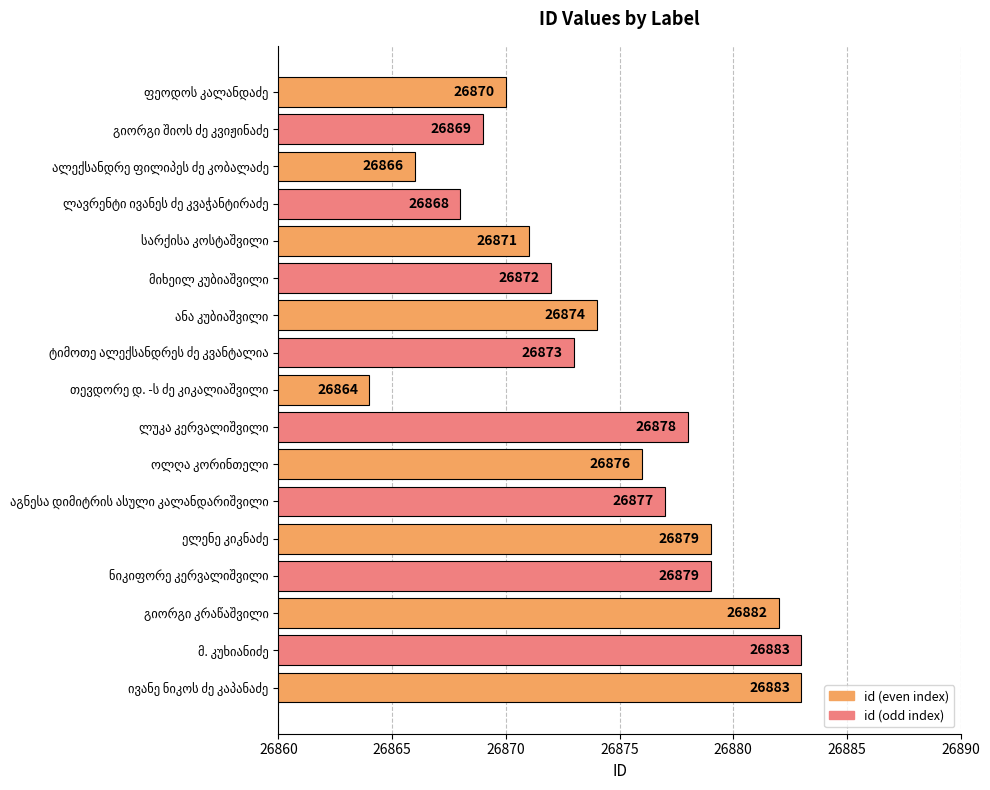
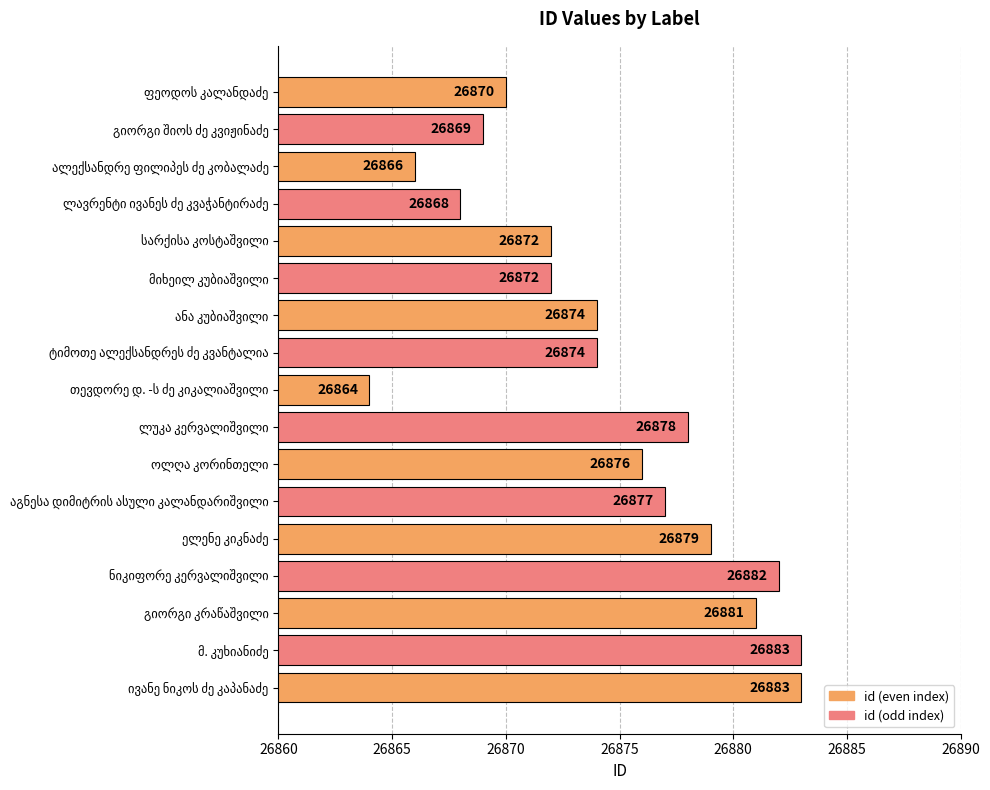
  {
    "ფეოდოს კალანდაძე": 26870,
    "გიორგი შიოს ძე კვიჟინაძე": 26869,
    "ალექსანდრე ფილიპეს ძე კობალაძე": 26866,
    "ლავრენტი ივანეს ძე კვაჭანტირაძე": 26868,
-   "სარქისა კოსტაშვილი": 26871,
+   "სარქისა კოსტაშვილი": 26872,
    "მიხეილ კუბიაშვილი": 26872,
    "ანა კუბიაშვილი": 26874,
-   "ტიმოთე ალექსანდრეს ძე კვანტალია": 26873,
+   "ტიმოთე ალექსანდრეს ძე კვანტალია": 26874,
    "თევდორე დ. -ს ძე კიკალიაშვილი": 26864,
    "ლუკა კერვალიშვილი": 26878,
    "ოლღა კორინთელი": 26876,
    "აგნესა დიმიტრის ასული კალანდარიშვილი": 26877,
    "ელენე კიკნაძე": 26879,
-   "ნიკიფორე კერვალიშვილი": 26879,
-   "გიორგი კრაწაშვილი": 26882,
+   "ნიკიფორე კერვალიშვილი": 26882,
+   "გიორგი კრაწაშვილი": 26881,
    "მ. კუხიანიძე": 26883,
    "ივანე ნიკოს ძე კაპანაძე": 26883
  }
